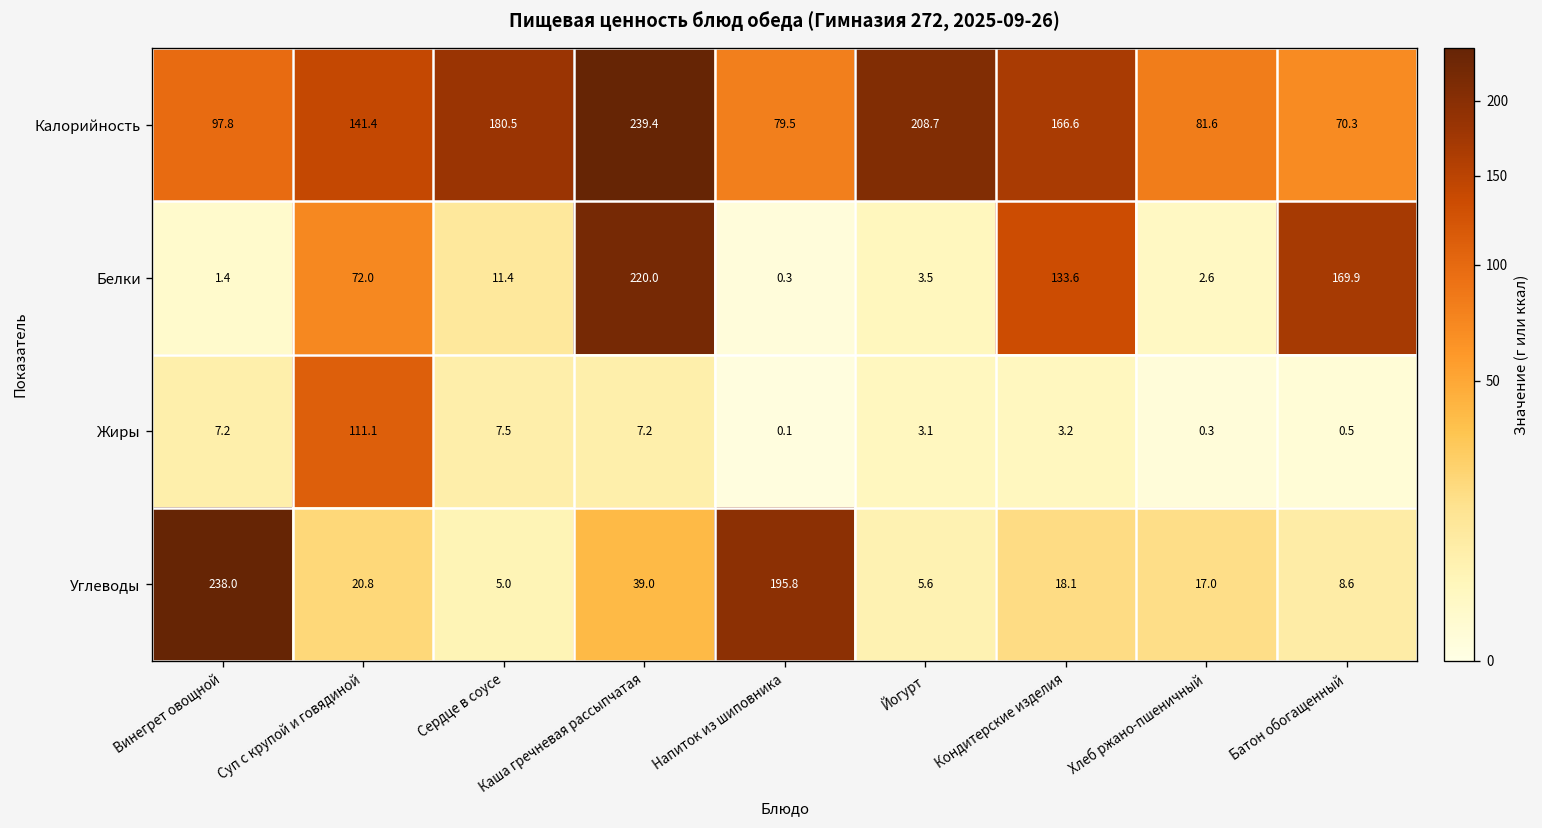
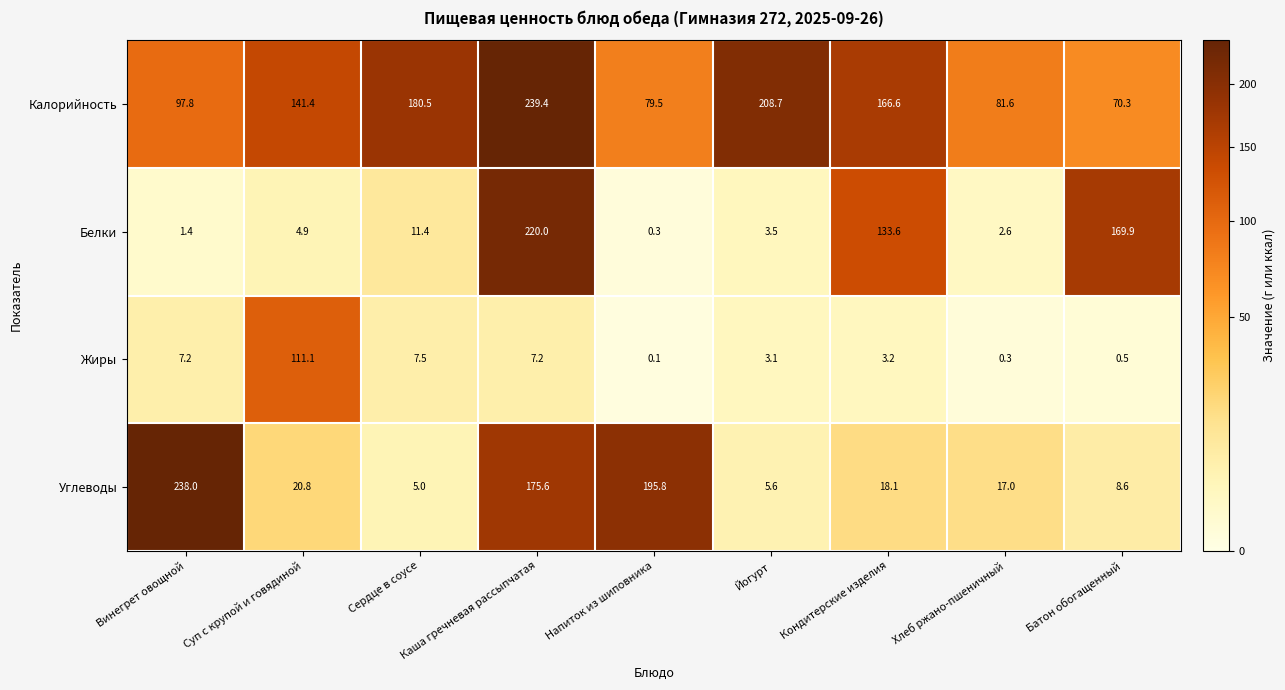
  {
    "Калорийность": {
      "Винегрет овощной": 97.8,
      "Суп с крупой и говядиной": 141.4,
      "Сердце в соусе": 180.5,
      "Каша гречневая рассыпчатая": 239.4,
      "Напиток из шиповника": 79.5,
      "Йогурт": 208.7,
      "Кондитерские изделия": 166.6,
      "Хлеб ржано-пшеничный": 81.6,
      "Батон обогащенный": 70.3
    },
    "Белки": {
      "Винегрет овощной": 1.4,
-     "Суп с крупой и говядиной": 72.0,
+     "Суп с крупой и говядиной": 4.9,
      "Сердце в соусе": 11.4,
      "Каша гречневая рассыпчатая": 220.0,
      "Напиток из шиповника": 0.3,
      "Йогурт": 3.5,
      "Кондитерские изделия": 133.6,
      "Хлеб ржано-пшеничный": 2.6,
      "Батон обогащенный": 169.9
    },
    "Жиры": {
      "Винегрет овощной": 7.2,
      "Суп с крупой и говядиной": 111.1,
      "Сердце в соусе": 7.5,
      "Каша гречневая рассыпчатая": 7.2,
      "Напиток из шиповника": 0.1,
      "Йогурт": 3.1,
      "Кондитерские изделия": 3.2,
      "Хлеб ржано-пшеничный": 0.3,
      "Батон обогащенный": 0.5
    },
    "Углеводы": {
      "Винегрет овощной": 238.0,
      "Суп с крупой и говядиной": 20.8,
      "Сердце в соусе": 5.0,
-     "Каша гречневая рассыпчатая": 39.0,
+     "Каша гречневая рассыпчатая": 175.6,
      "Напиток из шиповника": 195.8,
      "Йогурт": 5.6,
      "Кондитерские изделия": 18.1,
      "Хлеб ржано-пшеничный": 17.0,
      "Батон обогащенный": 8.6
    }
  }
